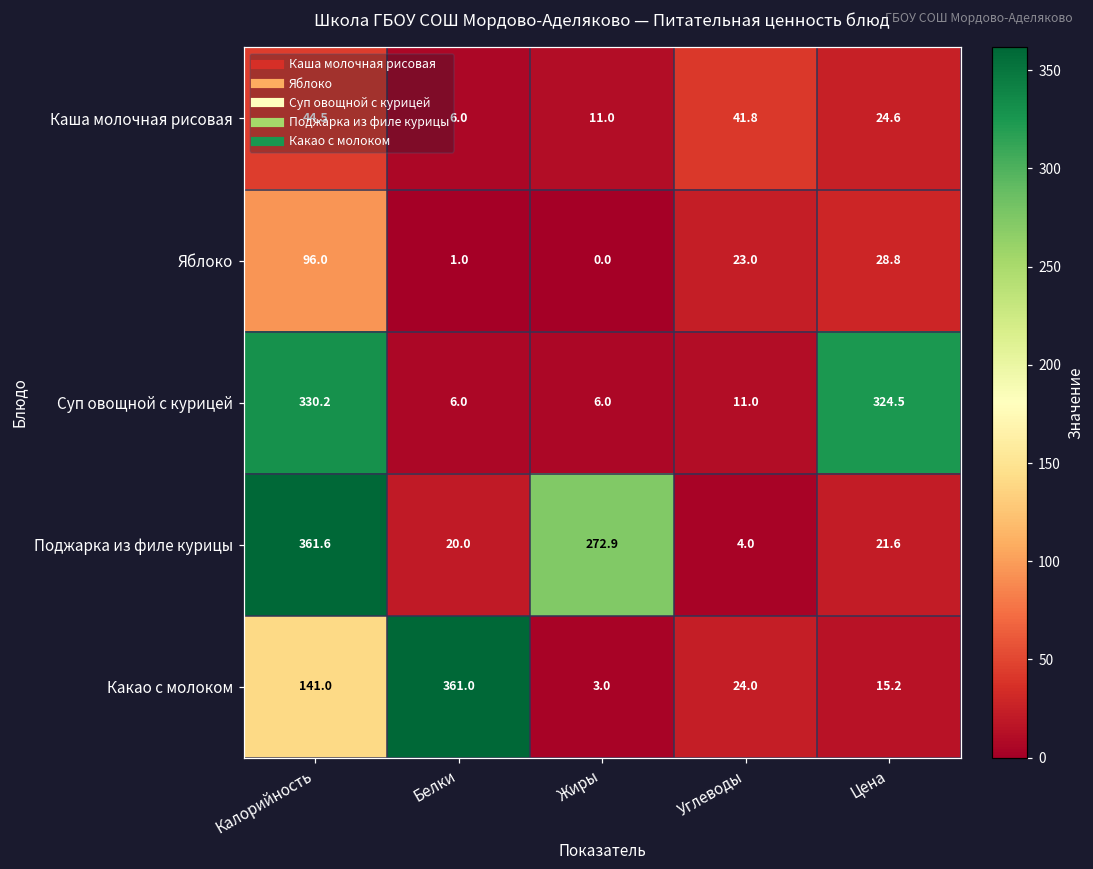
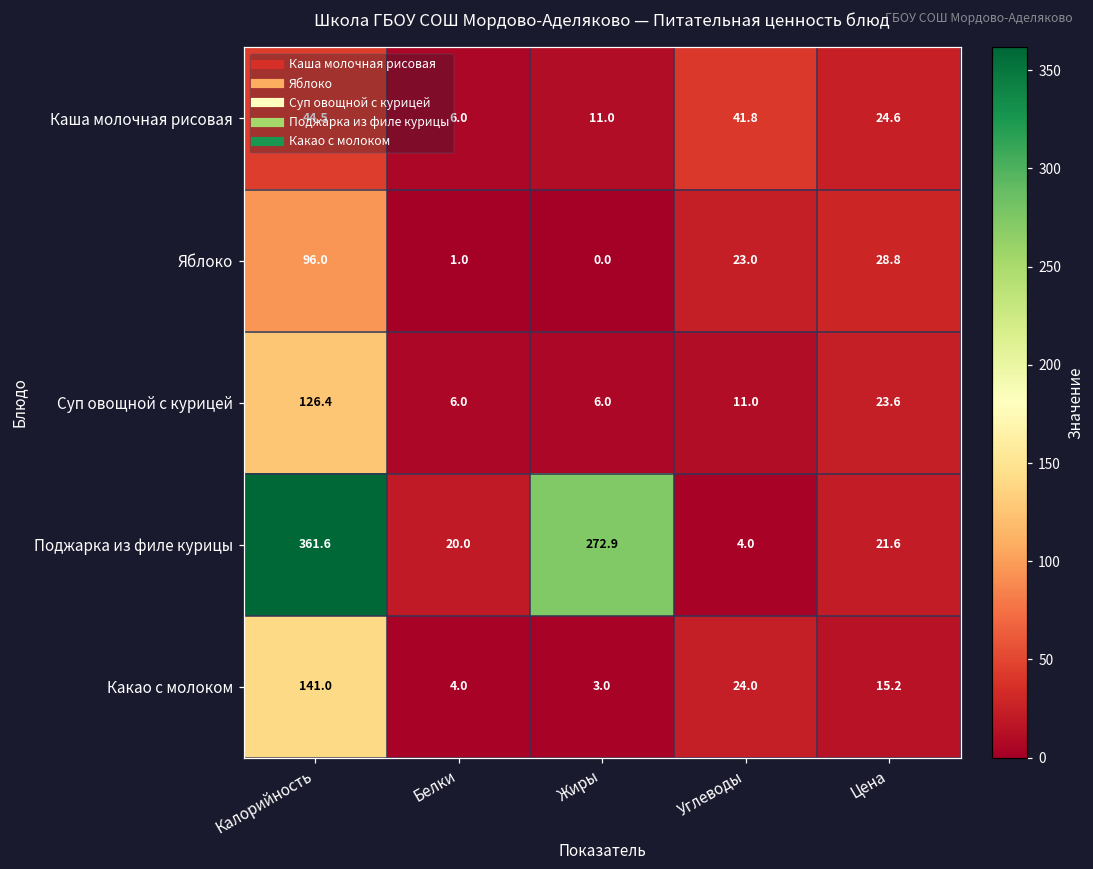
  {
    "Каша молочная рисовая": {
      "Жиры": 11.0,
      "Углеводы": 41.8,
      "Цена": 24.6
    },
    "Яблоко": {
      "Калорийность": 96.0,
      "Белки": 1.0,
      "Жиры": 0.0,
      "Углеводы": 23.0,
      "Цена": 28.8
    },
    "Суп овощной с курицей": {
-     "Калорийность": 330.2,
+     "Калорийность": 126.4,
      "Белки": 6.0,
      "Жиры": 6.0,
      "Углеводы": 11.0,
-     "Цена": 324.5
+     "Цена": 23.6
    },
    "Поджарка из филе курицы": {
      "Калорийность": 361.6,
      "Белки": 20.0,
      "Жиры": 272.9,
      "Углеводы": 4.0,
      "Цена": 21.6
    },
    "Какао с молоком": {
      "Калорийность": 141.0,
-     "Белки": 361.0,
+     "Белки": 4.0,
      "Жиры": 3.0,
      "Углеводы": 24.0,
      "Цена": 15.2
    }
  }
